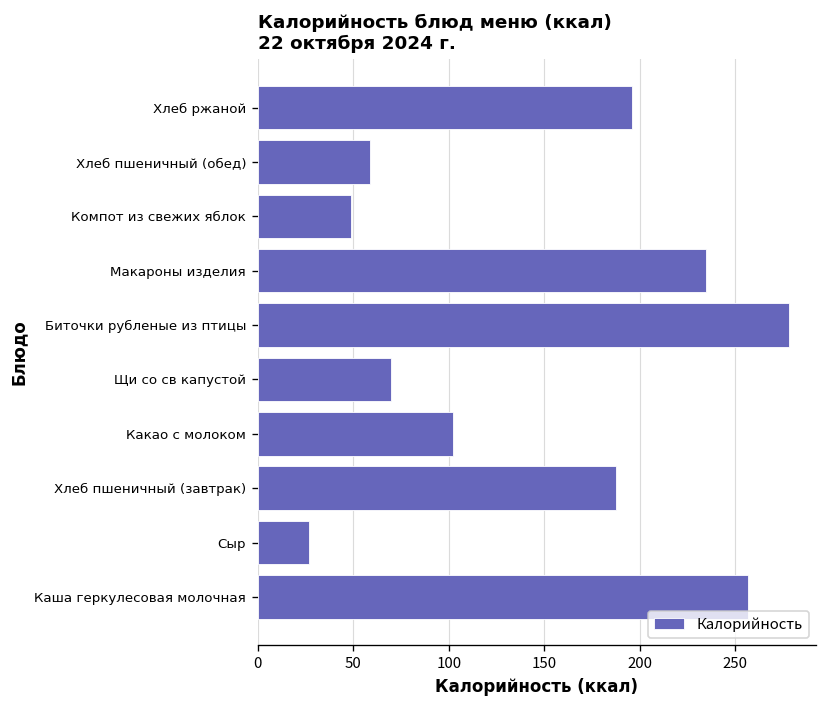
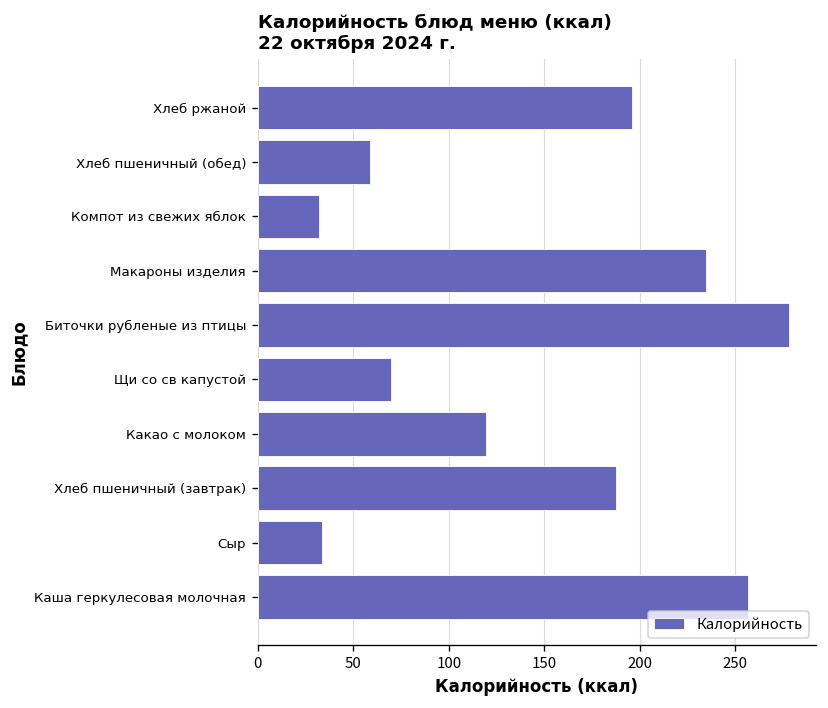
  {
    "Хлеб ржаной": 196,
    "Хлеб пшеничный (обед)": 59,
-   "Компот из свежих яблок": 49,
+   "Компот из свежих яблок": 32,
    "Макароны изделия": 235,
    "Биточки рубленые из птицы": 278,
    "Щи со св капустой": 70,
-   "Какао с молоком": 102,
+   "Какао с молоком": 119,
    "Хлеб пшеничный (завтрак)": 188,
-   "Сыр": 27,
+   "Сыр": 33,
    "Каша геркулесовая молочная": 257
  }
